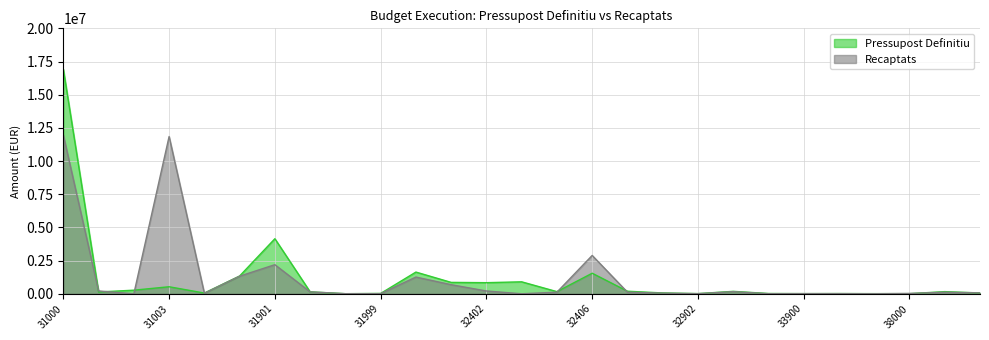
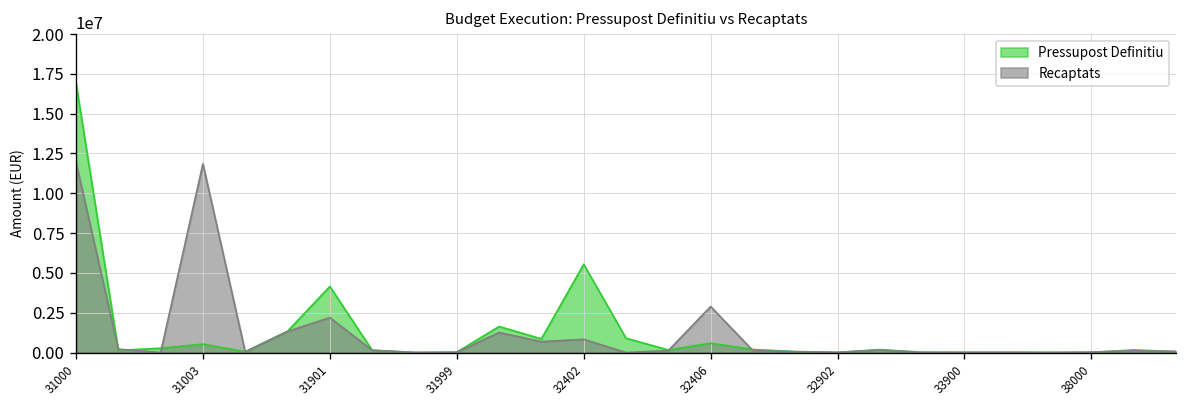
  {
    "Pressupost Definitiu": {
      "31000": 16900000,
      "31003": 500000,
      "31901": 4100000,
-     "32402": 800000,
-     "32406": 1500000
+     "32402": 5500000,
+     "32406": 600000
    },
    "Recaptats": {
      "31000": 12000000,
      "31003": 11800000,
      "31901": 2200000,
-     "32402": 200000,
+     "32402": 800000,
      "32406": 2900000
    }
  }
